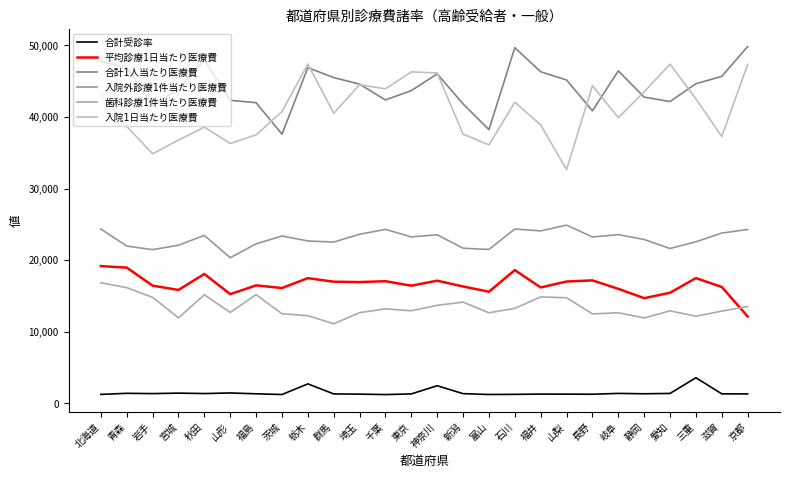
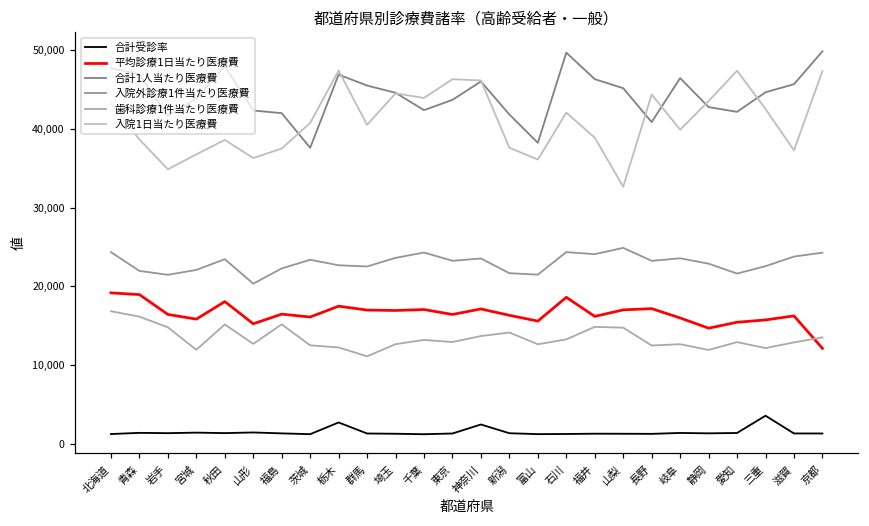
  {
    "合計受診率": {
      "北海道": "1,000",
      "青森": "1,000",
      "岩手": "1,000",
      "宮城": "1,000",
      "秋田": "1,000",
      "山形": "1,000",
      "福島": "1,000",
      "茨城": "1,000",
      "栃木": "3,000",
      "群馬": "1,000",
      "埼玉": "1,000",
      "千葉": "1,000",
      "東京": "1,000",
      "神奈川": "2,000",
      "新潟": "1,000",
      "富山": "1,000",
      "石川": "1,000",
      "福井": "1,000",
      "山梨": "1,000",
      "長野": "1,000",
      "岐阜": "1,000",
      "静岡": "1,000",
      "愛知": "1,000",
      "三重": "4,000",
      "滋賀": "1,000",
      "京都": "1,000"
    },
    "平均診療1日当たり医療費": {
      "北海道": "19,000",
      "青森": "19,000",
      "岩手": "16,000",
      "宮城": "16,000",
      "秋田": "18,000",
      "山形": "15,000",
      "福島": "16,000",
      "茨城": "16,000",
      "栃木": "17,000",
      "群馬": "17,000",
      "埼玉": "17,000",
      "千葉": "17,000",
      "東京": "16,000",
      "神奈川": "17,000",
      "新潟": "16,000",
      "富山": "16,000",
      "石川": "19,000",
      "福井": "16,000",
      "山梨": "17,000",
      "長野": "17,000",
      "岐阜": "16,000",
      "静岡": "15,000",
      "愛知": "15,000",
-     "三重": "18,000",
+     "三重": "16,000",
      "滋賀": "16,000",
      "京都": "12,000"
    }
  }
